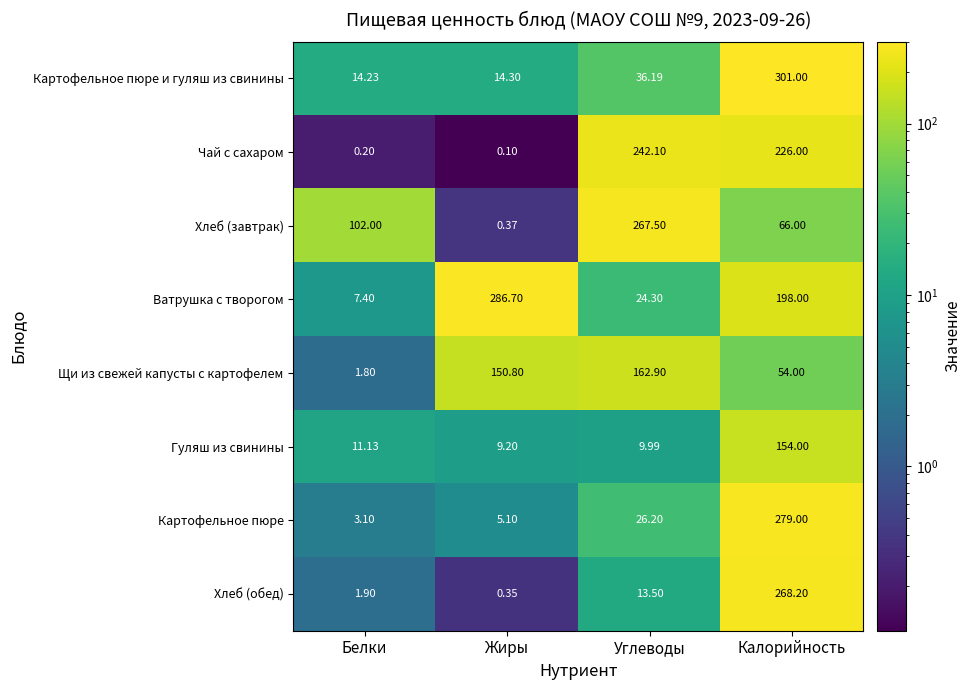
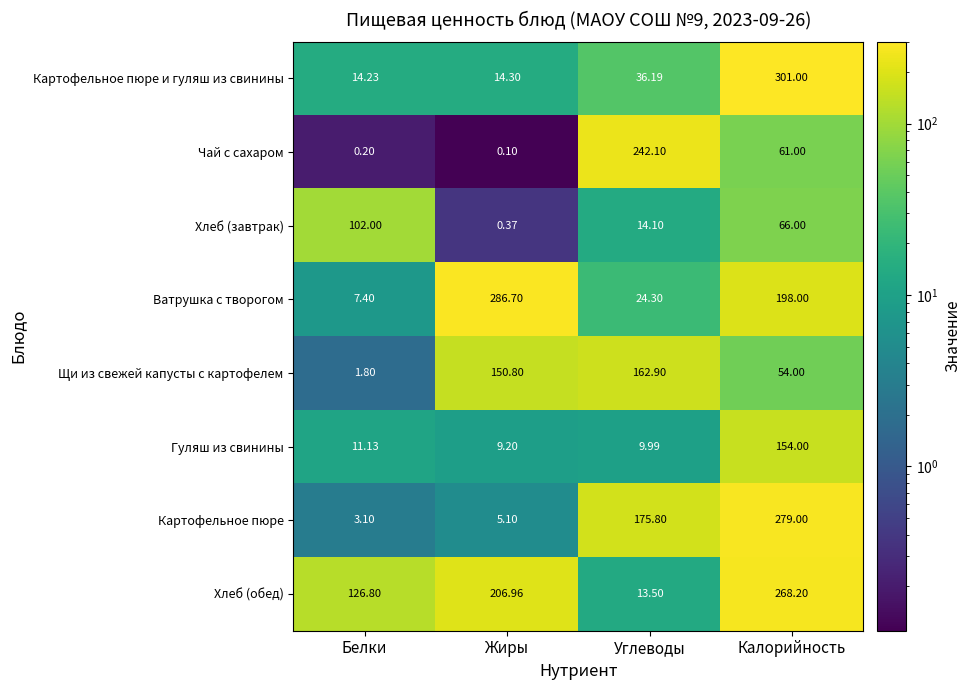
  {
    "Картофельное пюре и гуляш из свинины": {
      "Белки": 14.23,
      "Жиры": 14.30,
      "Углеводы": 36.19,
      "Калорийность": 301.00
    },
    "Чай с сахаром": {
      "Белки": 0.20,
      "Жиры": 0.10,
      "Углеводы": 242.10,
-     "Калорийность": 226.00
+     "Калорийность": 61.00
    },
    "Хлеб (завтрак)": {
      "Белки": 102.00,
      "Жиры": 0.37,
-     "Углеводы": 267.50,
+     "Углеводы": 14.10,
      "Калорийность": 66.00
    },
    "Ватрушка с творогом": {
      "Белки": 7.40,
      "Жиры": 286.70,
      "Углеводы": 24.30,
      "Калорийность": 198.00
    },
    "Щи из свежей капусты с картофелем": {
      "Белки": 1.80,
      "Жиры": 150.80,
      "Углеводы": 162.90,
      "Калорийность": 54.00
    },
    "Гуляш из свинины": {
      "Белки": 11.13,
      "Жиры": 9.20,
      "Углеводы": 9.99,
      "Калорийность": 154.00
    },
    "Картофельное пюре": {
      "Белки": 3.10,
      "Жиры": 5.10,
-     "Углеводы": 26.20,
+     "Углеводы": 175.80,
      "Калорийность": 279.00
    },
    "Хлеб (обед)": {
-     "Белки": 1.90,
-     "Жиры": 0.35,
+     "Белки": 126.80,
+     "Жиры": 206.96,
      "Углеводы": 13.50,
      "Калорийность": 268.20
    }
  }
